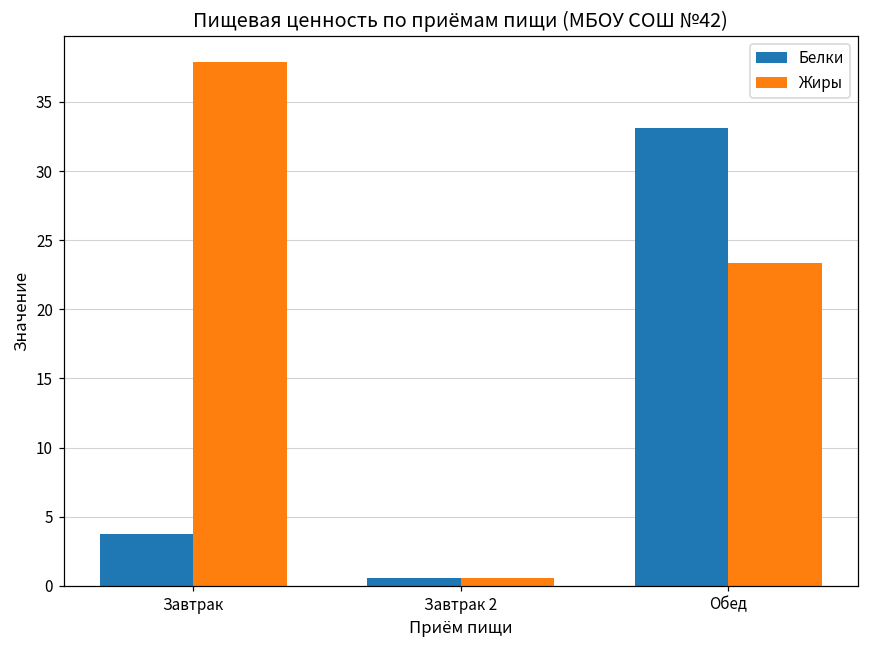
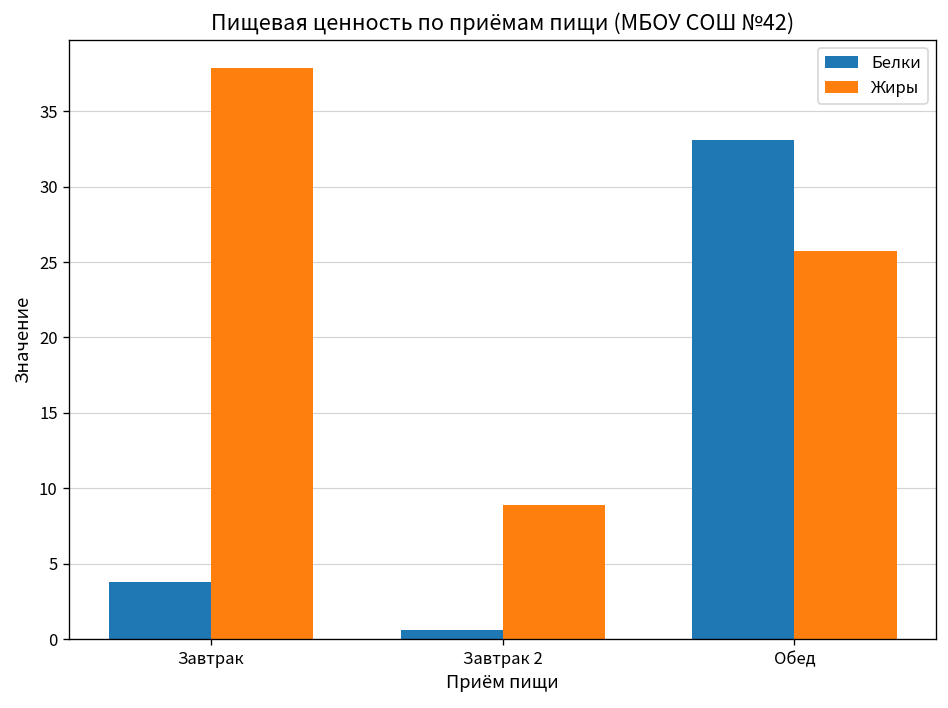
  {
    "Белки": {
      "Завтрак": 3.8,
      "Завтрак 2": 0.6,
      "Обед": 33.1
    },
    "Жиры": {
      "Завтрак": 37.9,
-     "Завтрак 2": 0.6,
-     "Обед": 23.4
+     "Завтрак 2": 8.9,
+     "Обед": 25.7
    }
  }
